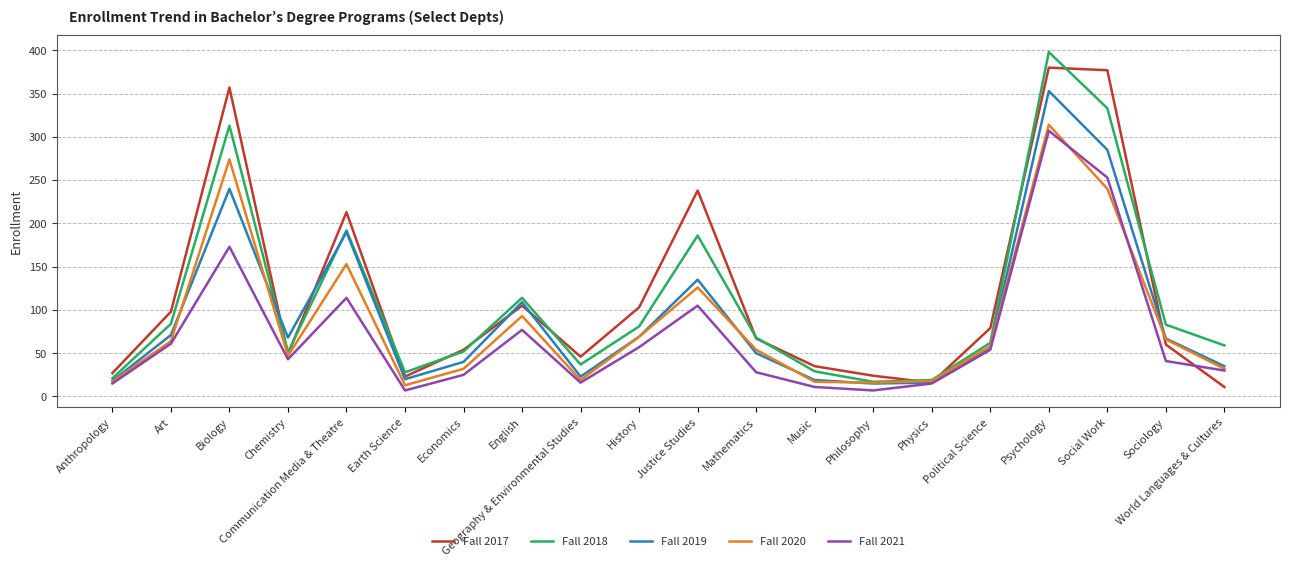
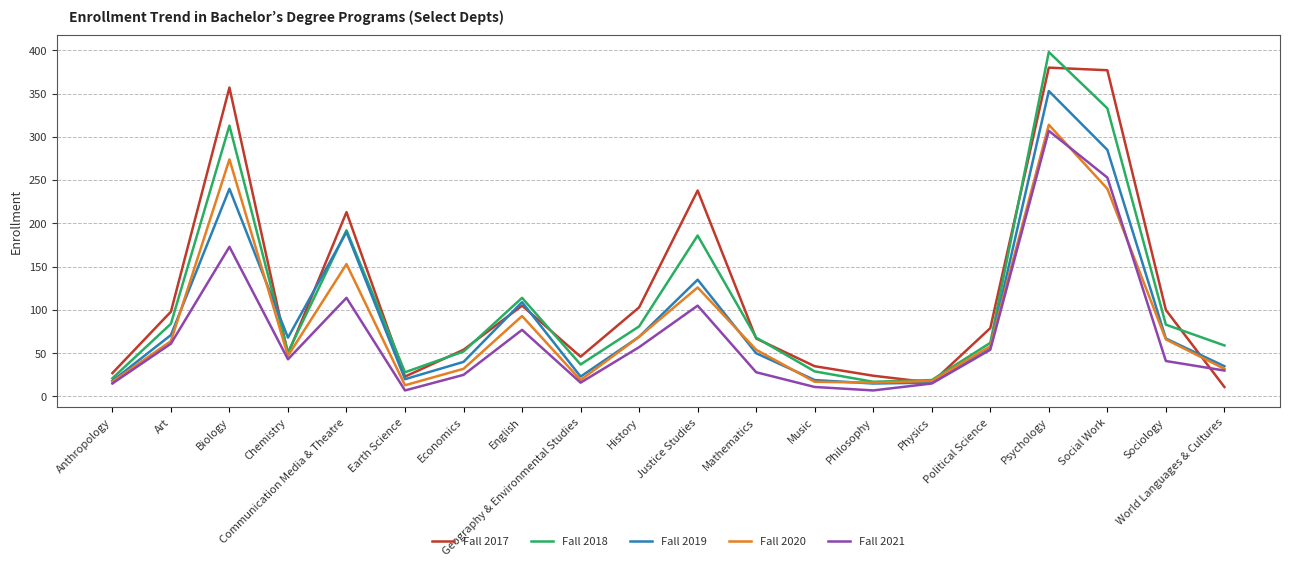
  {
    "Fall 2017": {
      "Anthropology": 30,
      "Art": 100,
      "Biology": 360,
      "Communication Media & Theatre": 210,
      "Earth Science": 20,
      "English": 110,
      "Geography & Environmental Studies": 50,
      "History": 100,
      "Justice Studies": 240,
      "Music": 40,
      "Philosophy": 20,
      "Political Science": 80,
      "Psychology": 380,
      "Social Work": 380,
-     "Sociology": 60,
+     "Sociology": 100,
      "World Languages & Cultures": 10
    },
    "Fall 2018": {
      "Anthropology": 20,
      "Art": 80,
      "Biology": 310,
      "Earth Science": 30,
      "English": 110,
      "Geography & Environmental Studies": 40,
      "History": 80,
      "Justice Studies": 190,
      "Music": 30,
      "Political Science": 60,
      "Psychology": 400,
      "Social Work": 330,
      "Sociology": 80,
      "World Languages & Cultures": 60
    },
    "Fall 2019": {
      "Art": 70,
      "Biology": 240,
      "Chemistry": 70,
      "Earth Science": 20,
      "Economics": 40,
      "English": 110,
      "Geography & Environmental Studies": 20,
      "Justice Studies": 140,
      "Mathematics": 50,
      "Psychology": 350,
      "Social Work": 290,
      "World Languages & Cultures": 40
    },
    "Fall 2020": {
      "Art": 60,
      "Biology": 270,
      "Communication Media & Theatre": 150,
      "Earth Science": 10,
      "Economics": 30,
      "English": 90,
      "Geography & Environmental Studies": 20,
      "Justice Studies": 130,
      "Mathematics": 50,
      "Psychology": 310,
      "Social Work": 240
    },
    "Fall 2021": {
      "Art": 60,
      "Biology": 170,
      "Chemistry": 40,
      "Communication Media & Theatre": 110,
      "Earth Science": 10,
      "Economics": 30,
      "English": 80,
      "Geography & Environmental Studies": 20,
      "History": 60,
      "Justice Studies": 110,
      "Mathematics": 30,
      "Music": 10,
      "Philosophy": 10,
      "Political Science": 50,
      "Psychology": 310,
      "Social Work": 250,
      "Sociology": 40
    }
  }
